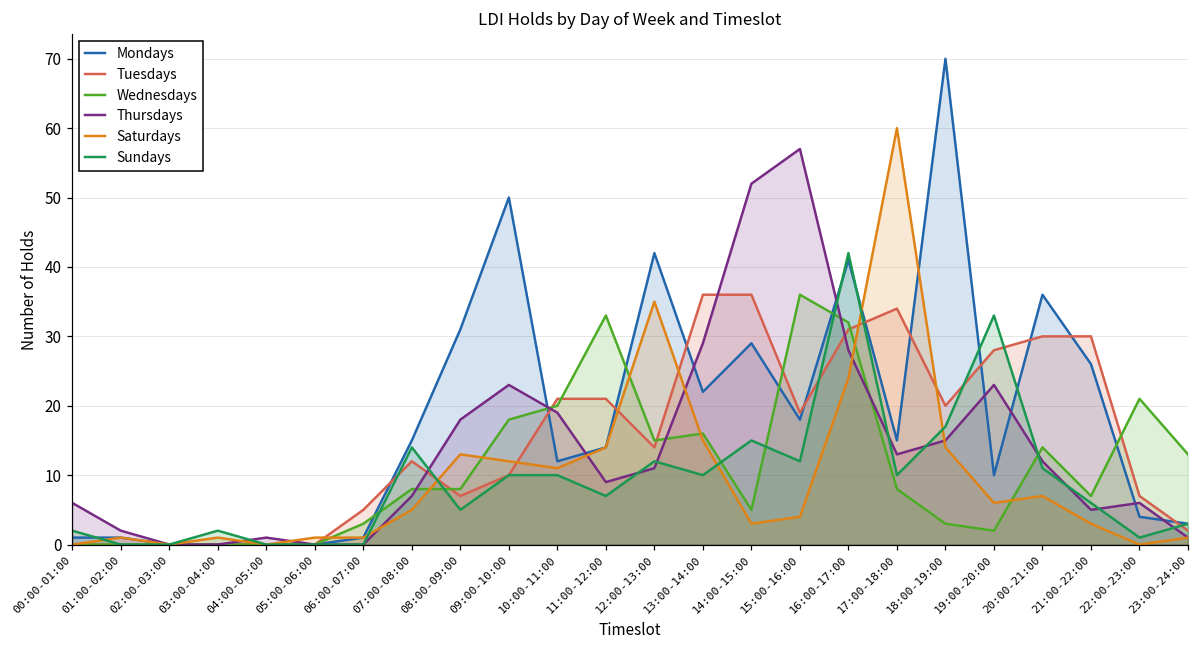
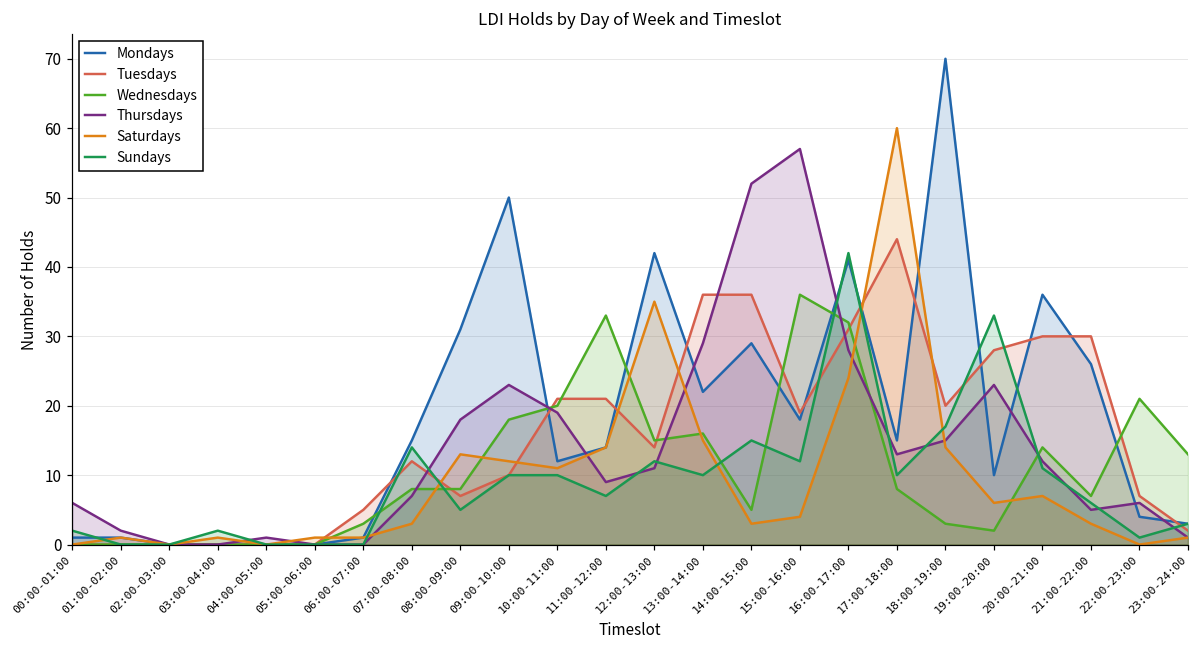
  {
    "Mondays": {
      "00:00-01:00": 1,
      "07:00-08:00": 15,
      "08:00-09:00": 31,
      "09:00-10:00": 50,
      "10:00-11:00": 12,
      "12:00-13:00": 42,
      "13:00-14:00": 22,
      "14:00-15:00": 29,
      "15:00-16:00": 18,
      "16:00-17:00": 41,
      "17:00-18:00": 15,
      "18:00-19:00": 70,
      "19:00-20:00": 10,
      "20:00-21:00": 36,
      "21:00-22:00": 26,
      "22:00-23:00": 4
    },
    "Tuesdays": {
      "06:00-07:00": 5,
      "07:00-08:00": 12,
      "08:00-09:00": 7,
      "10:00-11:00": 21,
      "11:00-12:00": 21,
      "12:00-13:00": 14,
      "13:00-14:00": 36,
      "14:00-15:00": 36,
      "15:00-16:00": 19,
      "16:00-17:00": 31,
-     "17:00-18:00": 34,
+     "17:00-18:00": 44,
      "18:00-19:00": 20,
      "19:00-20:00": 28,
      "20:00-21:00": 30,
      "21:00-22:00": 30,
      "22:00-23:00": 7,
      "23:00-24:00": 2
    },
    "Wednesdays": {
      "06:00-07:00": 3,
      "07:00-08:00": 8,
      "08:00-09:00": 8,
      "09:00-10:00": 18,
      "10:00-11:00": 20,
      "11:00-12:00": 33,
      "12:00-13:00": 15,
      "13:00-14:00": 16,
      "14:00-15:00": 5,
      "15:00-16:00": 36,
      "16:00-17:00": 32,
      "17:00-18:00": 8,
      "18:00-19:00": 3,
      "19:00-20:00": 2,
      "20:00-21:00": 14,
      "21:00-22:00": 7,
      "22:00-23:00": 21,
      "23:00-24:00": 13
    },
    "Thursdays": {
      "00:00-01:00": 6,
      "01:00-02:00": 2,
      "04:00-05:00": 1,
      "07:00-08:00": 7,
      "08:00-09:00": 18,
      "09:00-10:00": 23,
      "10:00-11:00": 19,
      "11:00-12:00": 9,
      "12:00-13:00": 11,
      "13:00-14:00": 29,
      "14:00-15:00": 52,
      "15:00-16:00": 57,
      "16:00-17:00": 28,
      "17:00-18:00": 13,
      "18:00-19:00": 15,
      "19:00-20:00": 23,
      "20:00-21:00": 12,
      "21:00-22:00": 5,
      "22:00-23:00": 6
    },
    "Saturdays": {
      "03:00-04:00": 1,
      "05:00-06:00": 1,
-     "07:00-08:00": 5,
+     "07:00-08:00": 3,
      "08:00-09:00": 13,
      "09:00-10:00": 12,
      "10:00-11:00": 11,
      "12:00-13:00": 35,
      "13:00-14:00": 15,
      "14:00-15:00": 3,
      "15:00-16:00": 4,
      "16:00-17:00": 24,
      "17:00-18:00": 60,
      "18:00-19:00": 14,
      "19:00-20:00": 6,
      "20:00-21:00": 7,
      "21:00-22:00": 3,
      "22:00-23:00": 0
    },
    "Sundays": {
      "00:00-01:00": 2,
      "03:00-04:00": 2,
      "07:00-08:00": 14,
      "08:00-09:00": 5,
      "10:00-11:00": 10,
      "11:00-12:00": 7,
      "12:00-13:00": 12,
      "13:00-14:00": 10,
      "14:00-15:00": 15,
      "15:00-16:00": 12,
      "16:00-17:00": 42,
      "17:00-18:00": 10,
      "18:00-19:00": 17,
      "19:00-20:00": 33,
      "20:00-21:00": 11,
      "21:00-22:00": 6,
      "22:00-23:00": 1
    }
  }
